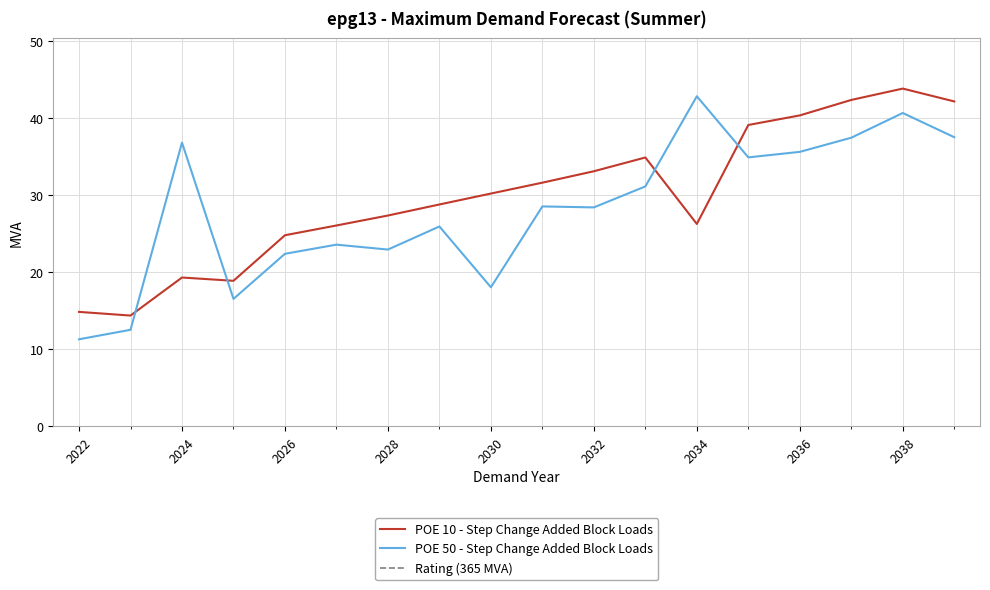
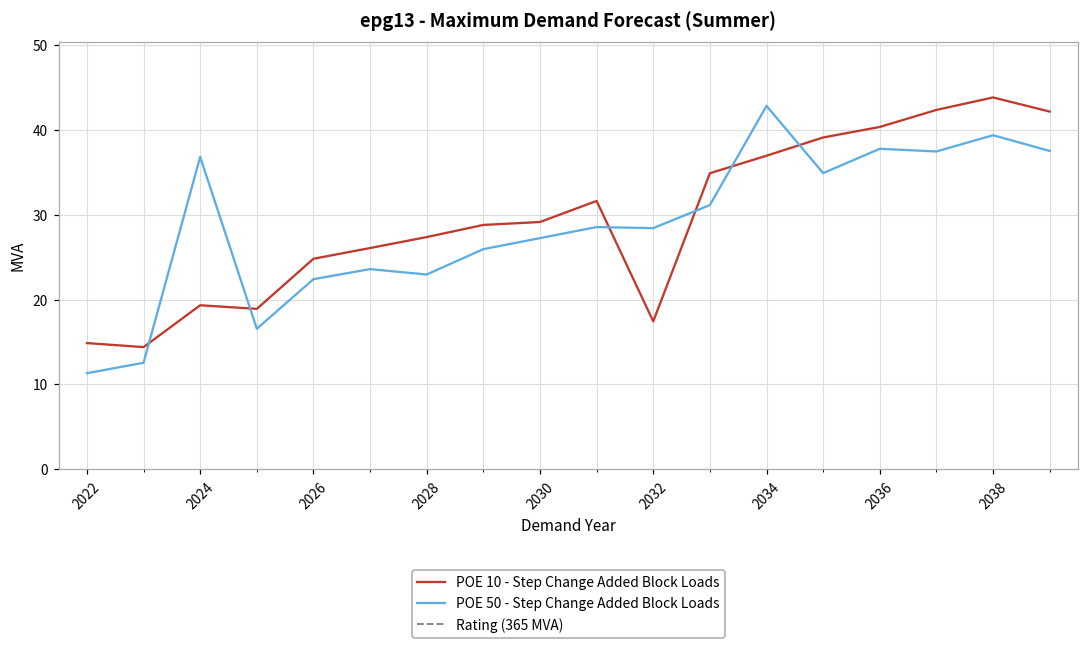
  {
    "POE 10 - Step Change Added Block Loads": {
      "2022": 15,
      "2024": 19,
      "2026": 25,
      "2028": 27,
-     "2030": 30,
-     "2032": 33,
-     "2034": 26,
+     "2030": 29,
+     "2032": 17,
+     "2034": 37,
      "2036": 40,
      "2038": 44
    },
    "POE 50 - Step Change Added Block Loads": {
      "2022": 11,
      "2024": 37,
      "2026": 22,
      "2028": 23,
-     "2030": 18,
+     "2030": 27,
      "2032": 28,
      "2034": 43,
-     "2036": 36,
-     "2038": 41
+     "2036": 38,
+     "2038": 39
    }
  }
